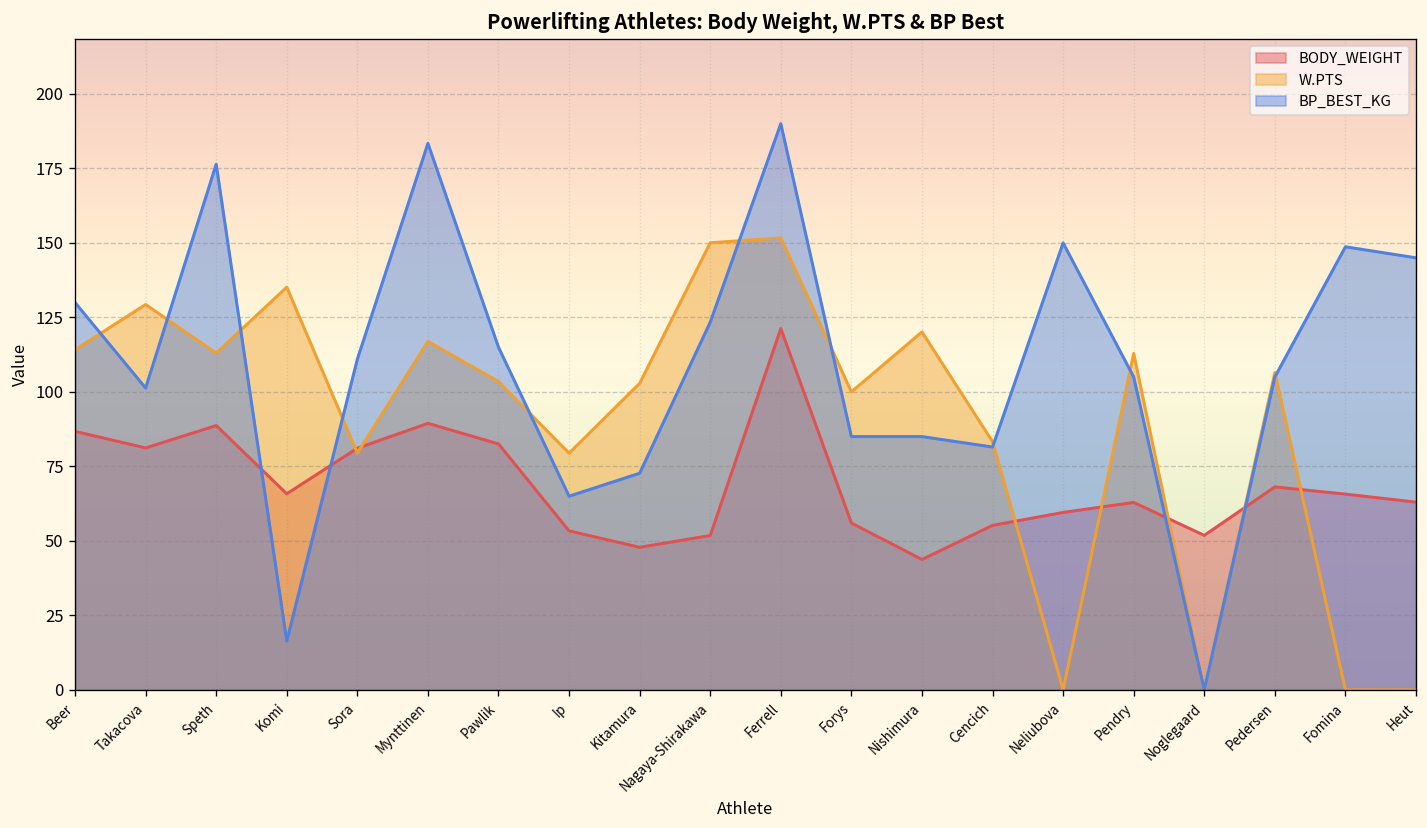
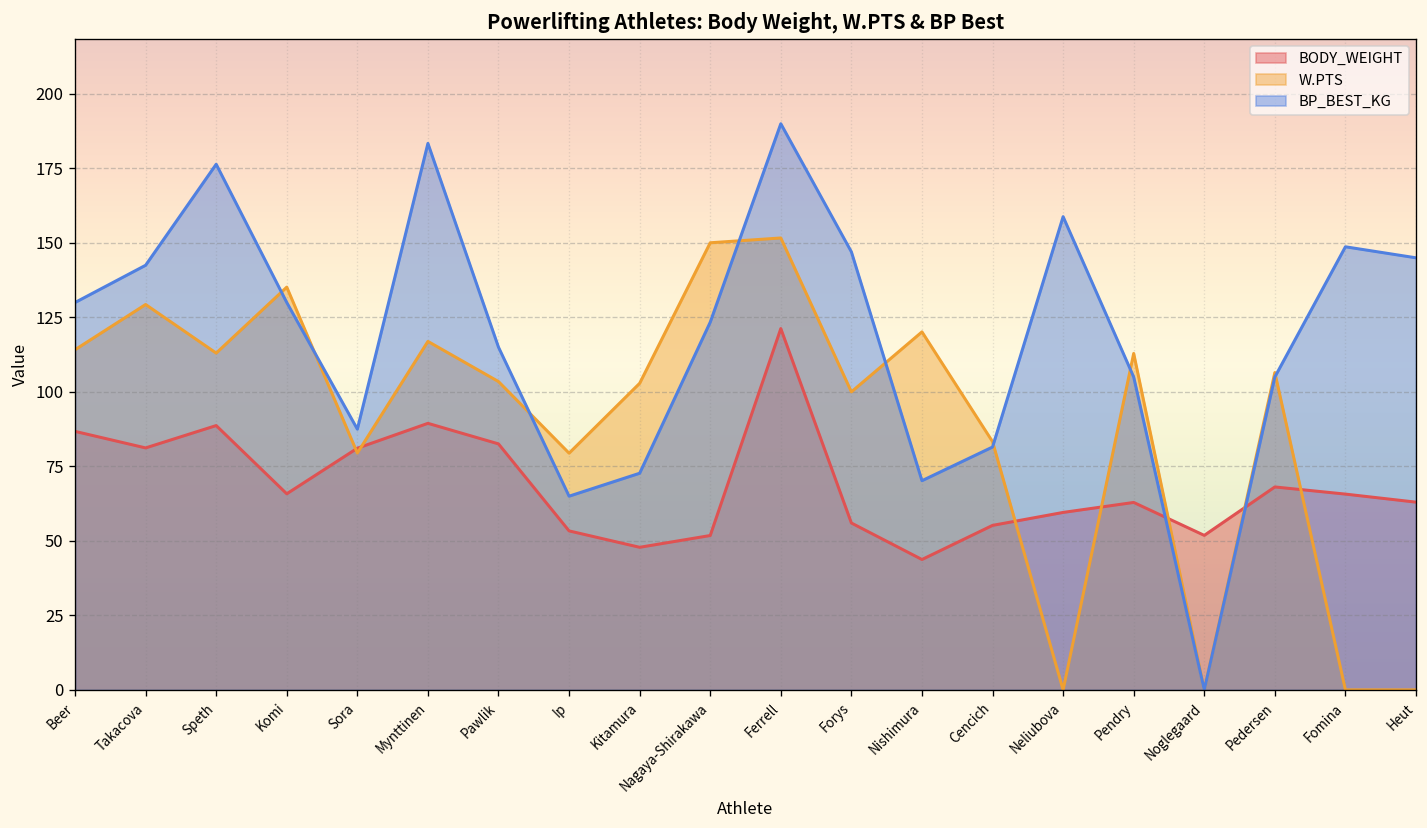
  {
    "BP_BEST_KG": {
      "Beer": 130,
-     "Takacova": 101,
+     "Takacova": 143,
      "Speth": 176,
-     "Komi": 16,
-     "Sora": 111,
+     "Komi": 130,
+     "Sora": 88,
      "Mynttinen": 183,
      "Pawlik": 115,
      "Ip": 65,
      "Kitamura": 73,
      "Nagaya-Shirakawa": 123,
      "Ferrell": 190,
-     "Forys": 85,
-     "Nishimura": 85,
+     "Forys": 147,
+     "Nishimura": 70,
      "Cencich": 82,
-     "Neliubova": 150,
+     "Neliubova": 159,
      "Pendry": 105,
      "Pedersen": 105,
      "Fomina": 149,
      "Heut": 145
    }
  }
